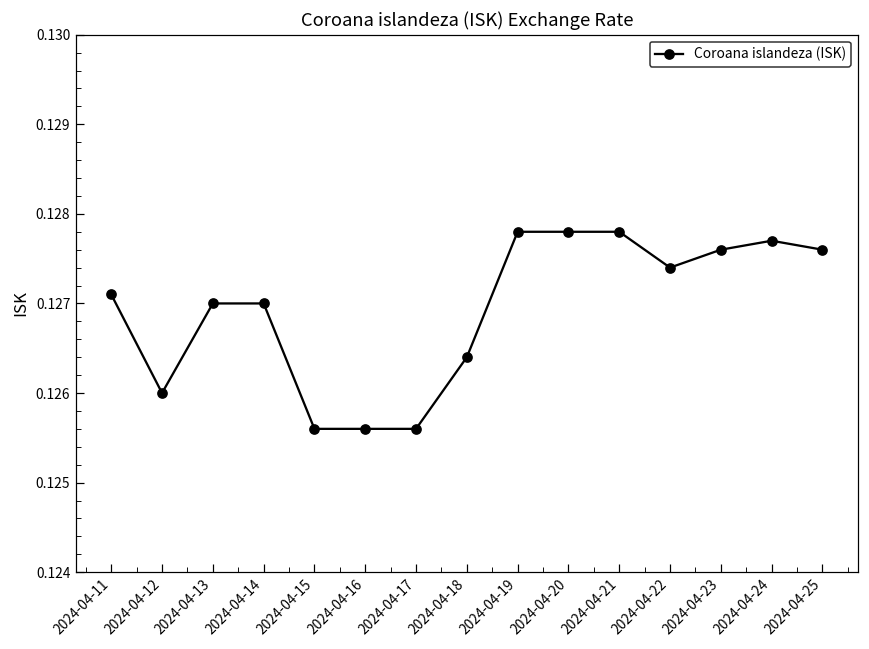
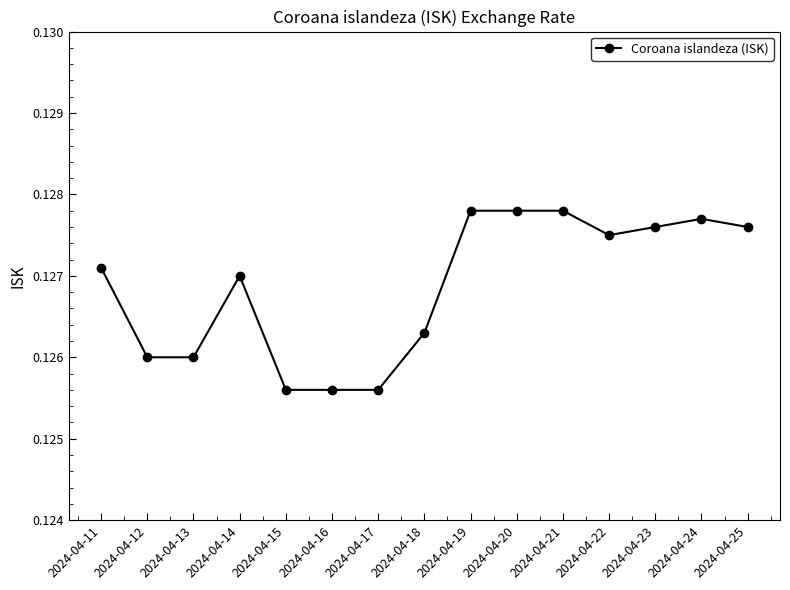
  {
    "2024-04-11": 0.1271,
    "2024-04-12": 0.1260,
-   "2024-04-13": 0.127,
+   "2024-04-13": 0.126,
    "2024-04-14": 0.1270,
    "2024-04-15": 0.1256,
    "2024-04-16": 0.1256,
    "2024-04-17": 0.1256,
-   "2024-04-18": 0.1264,
+   "2024-04-18": 0.1263,
    "2024-04-19": 0.1278,
    "2024-04-20": 0.1278,
    "2024-04-21": 0.1278,
-   "2024-04-22": 0.1274,
+   "2024-04-22": 0.1275,
    "2024-04-23": 0.1276,
    "2024-04-24": 0.1277,
    "2024-04-25": 0.1276
  }
